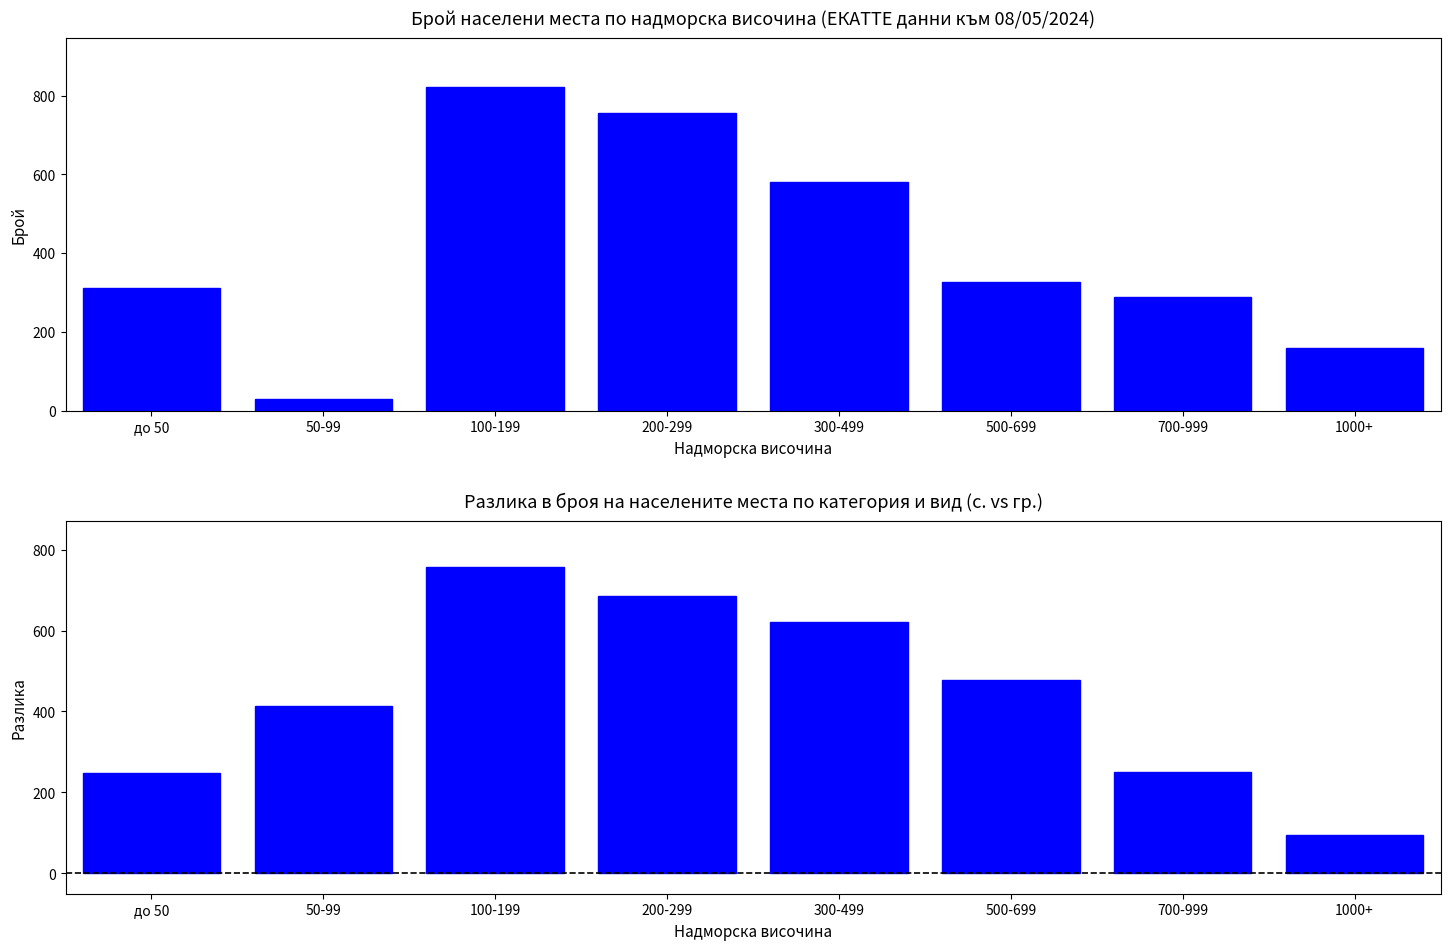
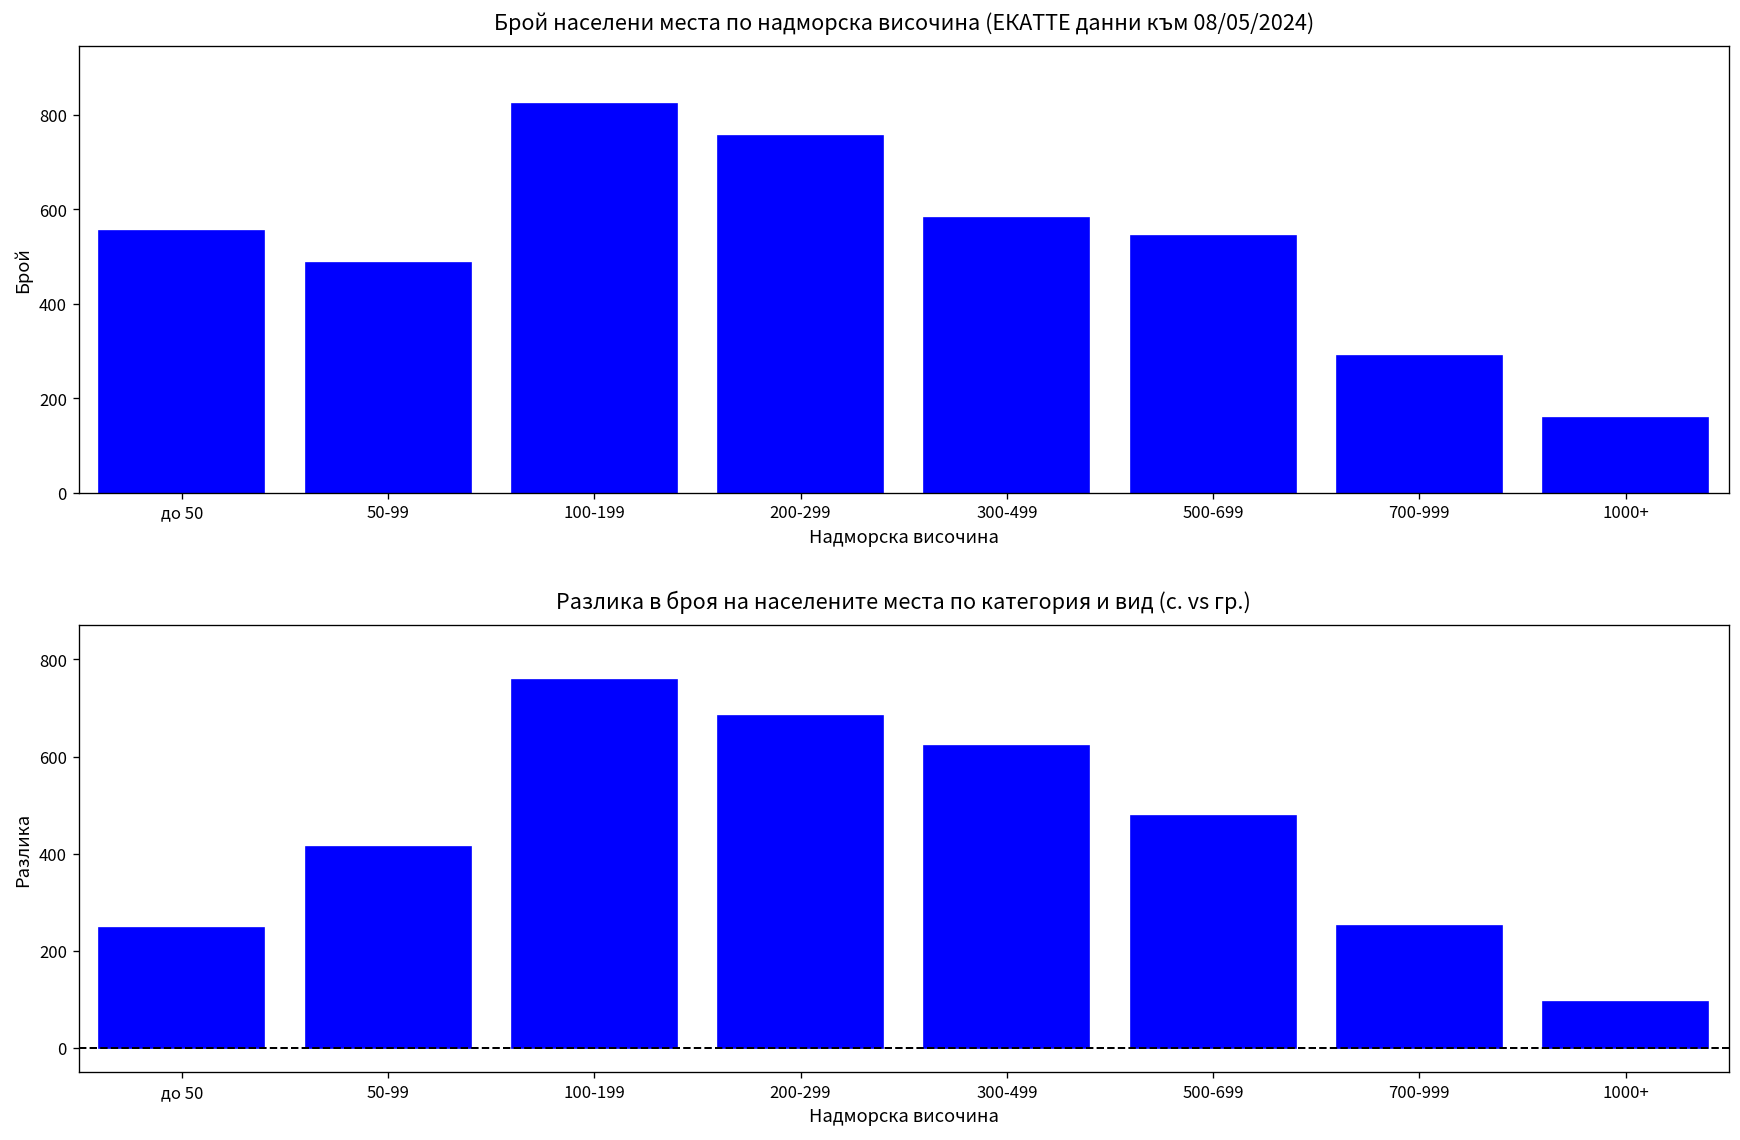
  {
    "Брой населени места по надморска височина (ЕКАТТЕ данни към 08/05/2024)": {
-     "до 50": 310,
-     "50-99": 30,
+     "до 50": 550,
+     "50-99": 490,
      "100-199": 820,
      "200-299": 760,
      "300-499": 580,
-     "500-699": 330,
+     "500-699": 540,
      "700-999": 290,
      "1000+": 160
    },
    "Разлика в броя на населените места по категория и вид (с. vs гр.)": {
      "до 50": 250,
      "50-99": 410,
      "100-199": 760,
      "200-299": 680,
      "300-499": 620,
      "500-699": 480,
      "700-999": 250,
      "1000+": 100
    }
  }
